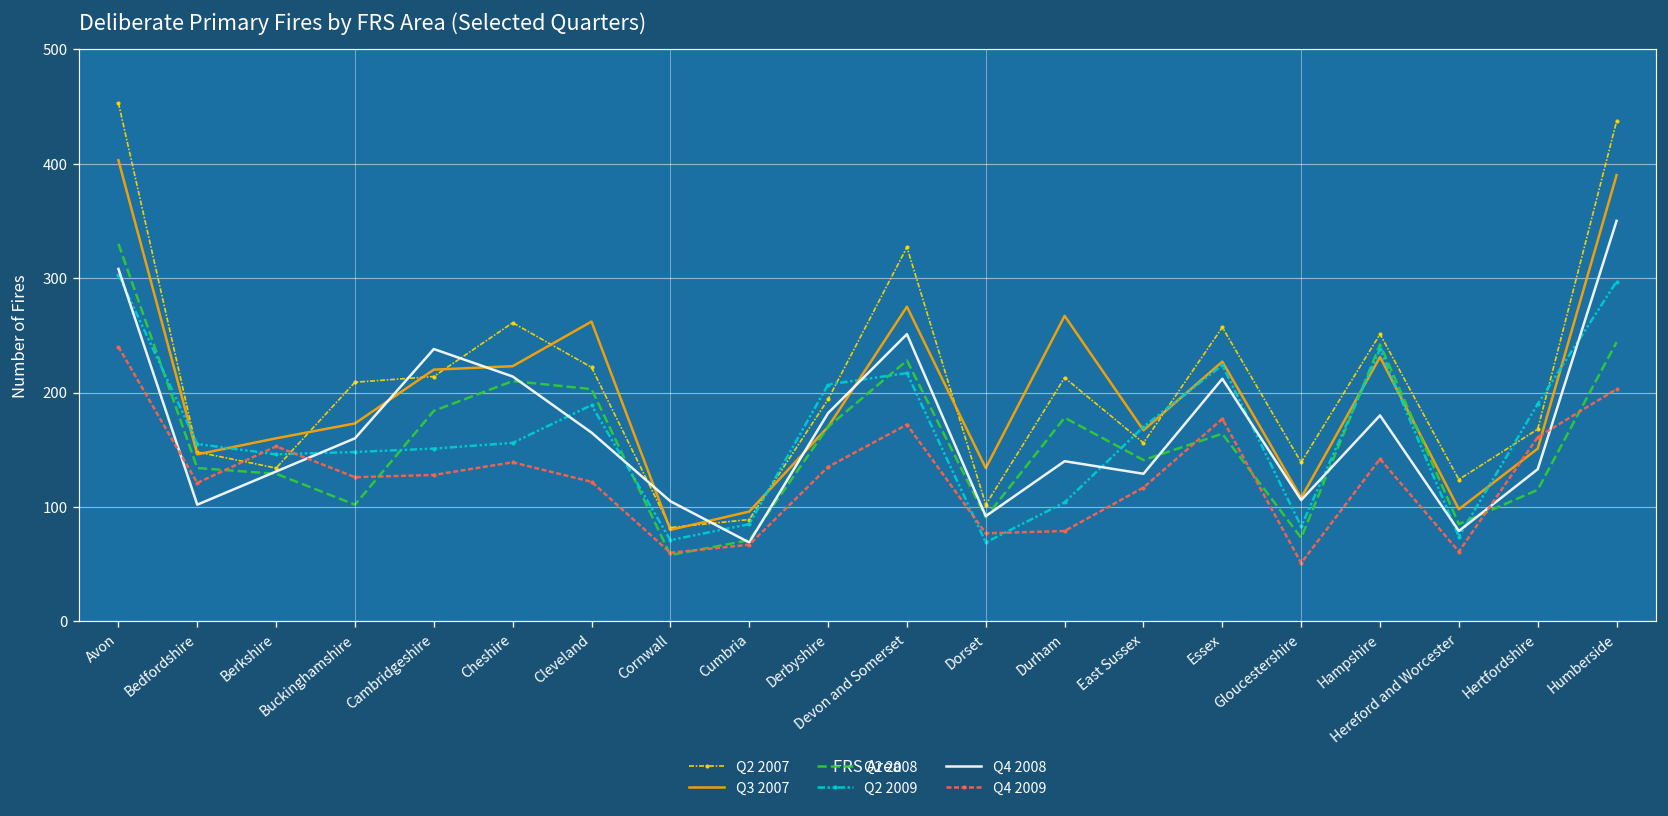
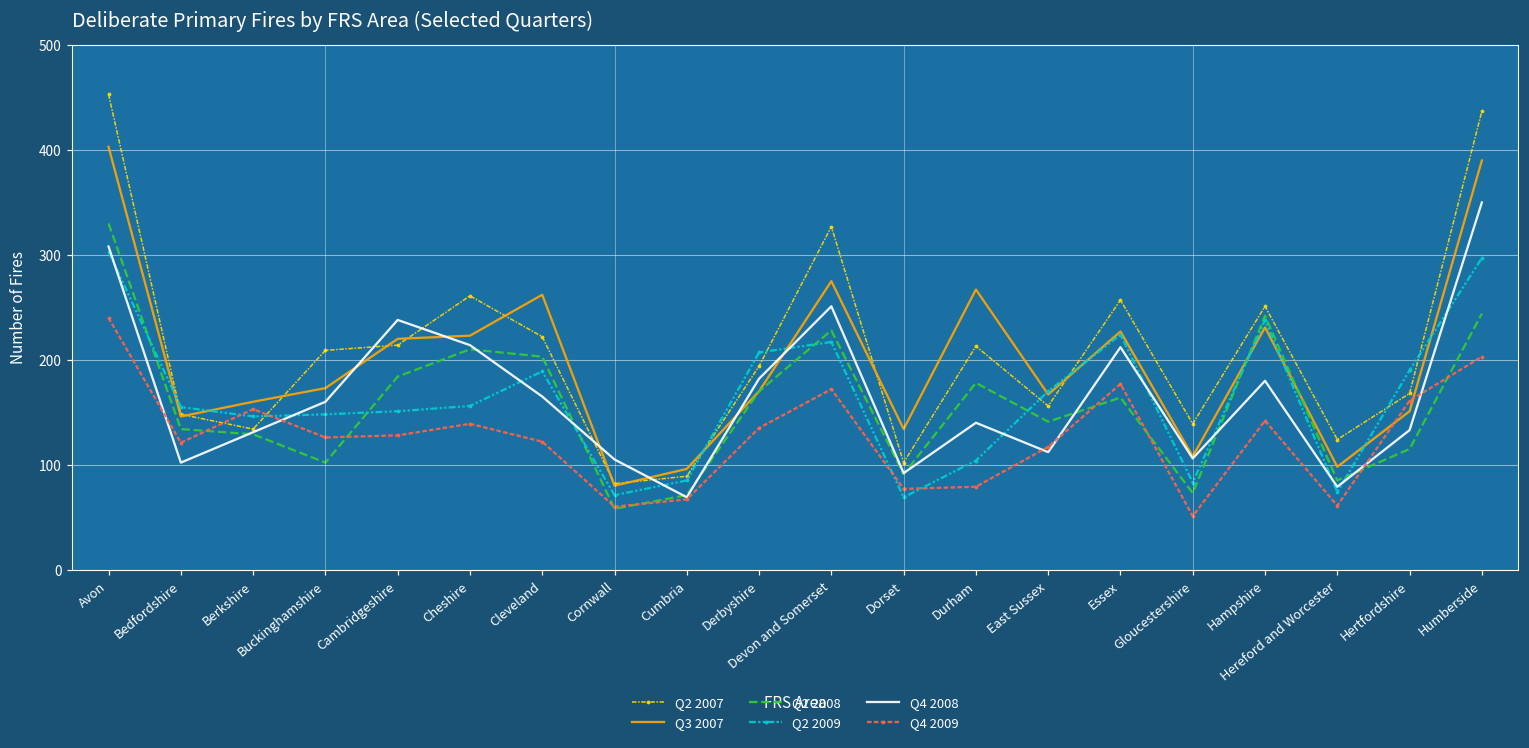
  {
    "Q2 2008": {
      "Avon": 330,
      "Bedfordshire": 130,
      "Buckinghamshire": 100,
      "Cambridgeshire": 180,
      "Cheshire": 210,
      "Cleveland": 200,
      "Devon and Somerset": 230,
      "Durham": 180,
      "East Sussex": 140,
      "Essex": 160,
      "Gloucestershire": 70,
      "Hampshire": 240,
      "Hereford and Worcester": 90,
      "Hertfordshire": 120,
      "Humberside": 240
    },
    "Q2 2009": {
      "Avon": 300,
      "Bedfordshire": 160,
      "Berkshire": 150,
      "Buckinghamshire": 150,
      "Cambridgeshire": 150,
      "Cheshire": 160,
      "Cleveland": 190,
      "Cornwall": 70,
      "Cumbria": 90,
      "Derbyshire": 210,
      "Devon and Somerset": 220,
      "Dorset": 70,
      "Durham": 100,
      "East Sussex": 170,
      "Essex": 220,
      "Gloucestershire": 80,
      "Hampshire": 240,
      "Hereford and Worcester": 70,
      "Hertfordshire": 190,
      "Humberside": 300
    },
    "Q4 2008": {
      "Avon": 310,
      "Bedfordshire": 100,
      "Buckinghamshire": 160,
      "Cambridgeshire": 240,
      "Cheshire": 210,
      "Cleveland": 170,
      "Cornwall": 110,
      "Derbyshire": 180,
      "Devon and Somerset": 250,
      "Durham": 140,
-     "East Sussex": 130,
+     "East Sussex": 110,
      "Essex": 210,
      "Hampshire": 180,
      "Hereford and Worcester": 80,
      "Hertfordshire": 130,
      "Humberside": 350
    },
    "Q4 2009": {
      "Avon": 240,
      "Bedfordshire": 120,
      "Berkshire": 150,
      "Buckinghamshire": 130,
      "Cambridgeshire": 130,
      "Cheshire": 140,
      "Cleveland": 120,
      "Derbyshire": 140,
      "Devon and Somerset": 170,
      "Dorset": 80,
      "Durham": 80,
      "East Sussex": 120,
      "Essex": 180,
      "Gloucestershire": 50,
      "Hampshire": 140,
      "Hereford and Worcester": 60,
      "Hertfordshire": 160,
      "Humberside": 200
    }
  }
